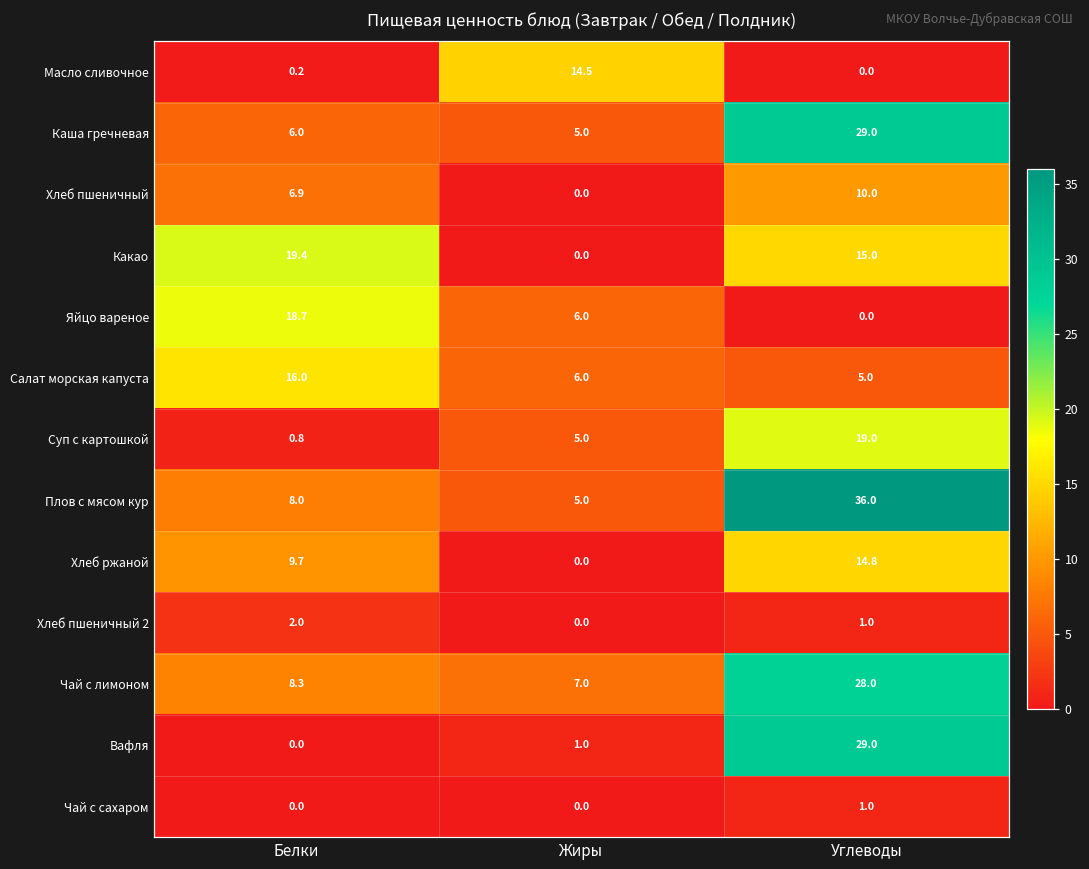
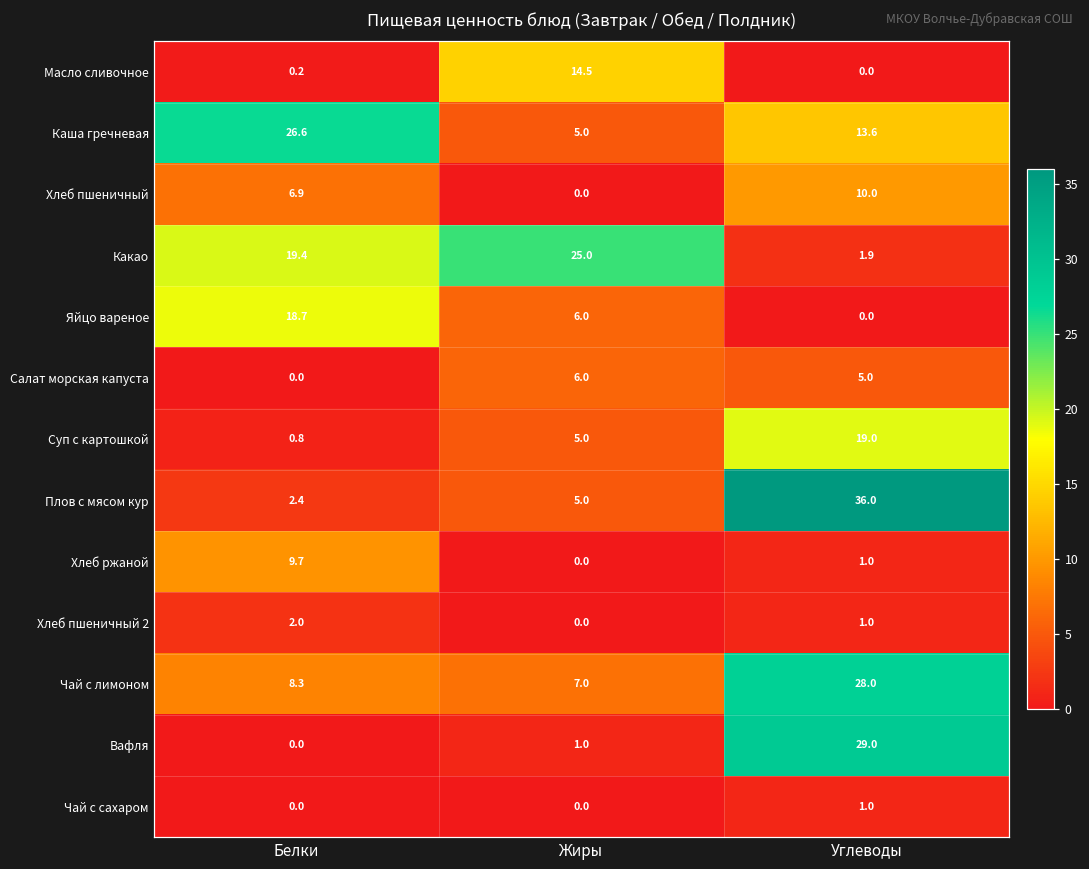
  {
    "Масло сливочное": {
      "Белки": 0.2,
      "Жиры": 14.5,
      "Углеводы": 0.0
    },
    "Каша гречневая": {
-     "Белки": 6.0,
+     "Белки": 26.6,
      "Жиры": 5.0,
-     "Углеводы": 29.0
+     "Углеводы": 13.6
    },
    "Хлеб пшеничный": {
      "Белки": 6.9,
      "Жиры": 0.0,
      "Углеводы": 10.0
    },
    "Какао": {
      "Белки": 19.4,
-     "Жиры": 0.0,
-     "Углеводы": 15.0
+     "Жиры": 25.0,
+     "Углеводы": 1.9
    },
    "Яйцо вареное": {
      "Белки": 18.7,
      "Жиры": 6.0,
      "Углеводы": 0.0
    },
    "Салат морская капуста": {
-     "Белки": 16.0,
+     "Белки": 0.0,
      "Жиры": 6.0,
      "Углеводы": 5.0
    },
    "Суп с картошкой": {
      "Белки": 0.8,
      "Жиры": 5.0,
      "Углеводы": 19.0
    },
    "Плов с мясом кур": {
-     "Белки": 8.0,
+     "Белки": 2.4,
      "Жиры": 5.0,
      "Углеводы": 36.0
    },
    "Хлеб ржаной": {
      "Белки": 9.7,
      "Жиры": 0.0,
-     "Углеводы": 14.8
+     "Углеводы": 1.0
    },
    "Хлеб пшеничный 2": {
      "Белки": 2.0,
      "Жиры": 0.0,
      "Углеводы": 1.0
    },
    "Чай с лимоном": {
      "Белки": 8.3,
      "Жиры": 7.0,
      "Углеводы": 28.0
    },
    "Вафля": {
      "Белки": 0.0,
      "Жиры": 1.0,
      "Углеводы": 29.0
    },
    "Чай с сахаром": {
      "Белки": 0.0,
      "Жиры": 0.0,
      "Углеводы": 1.0
    }
  }
